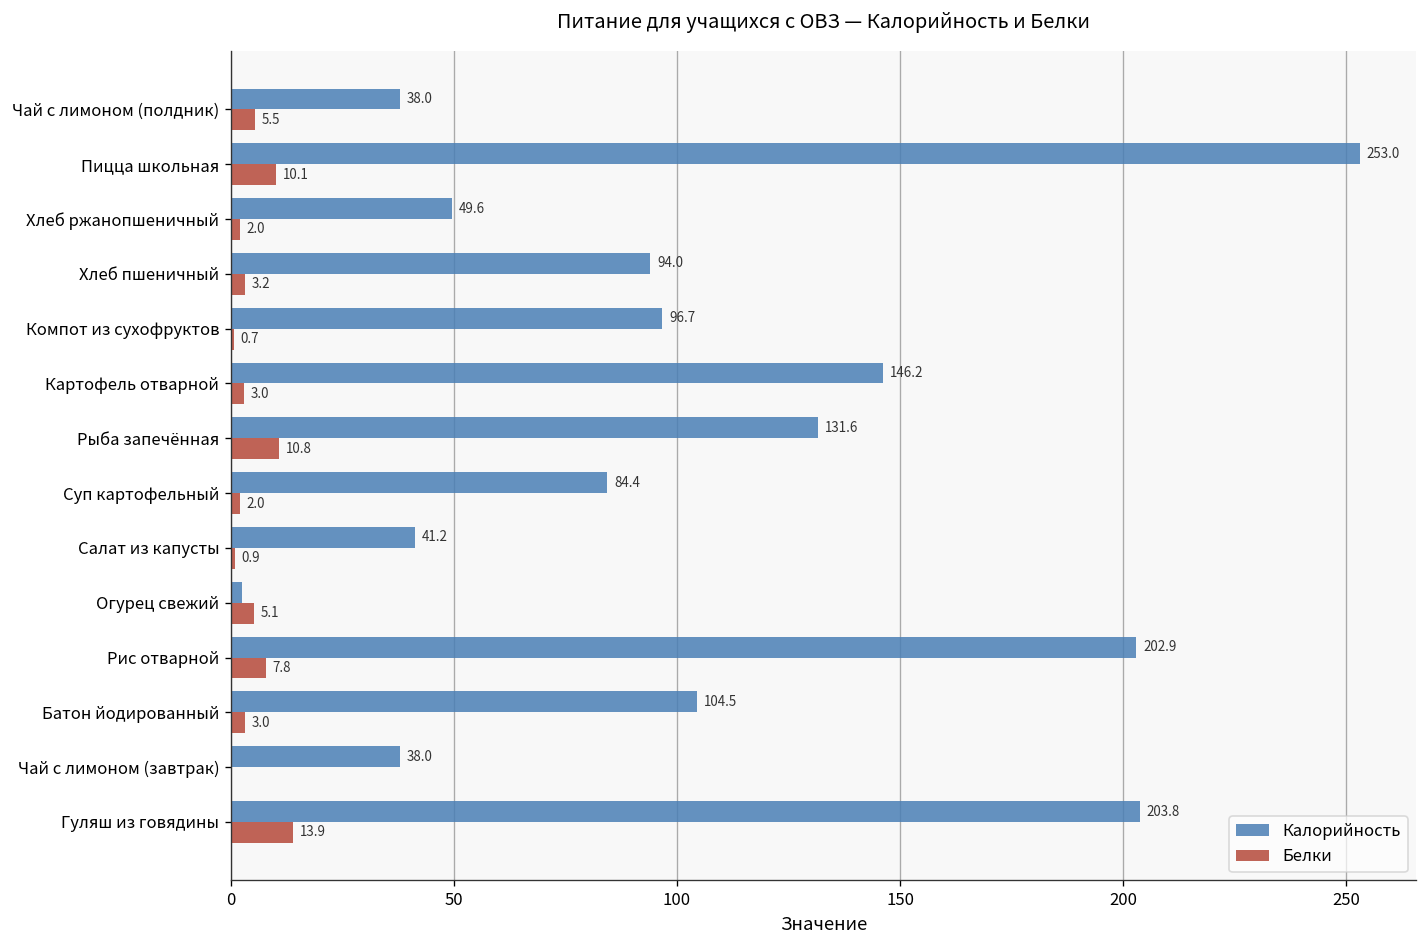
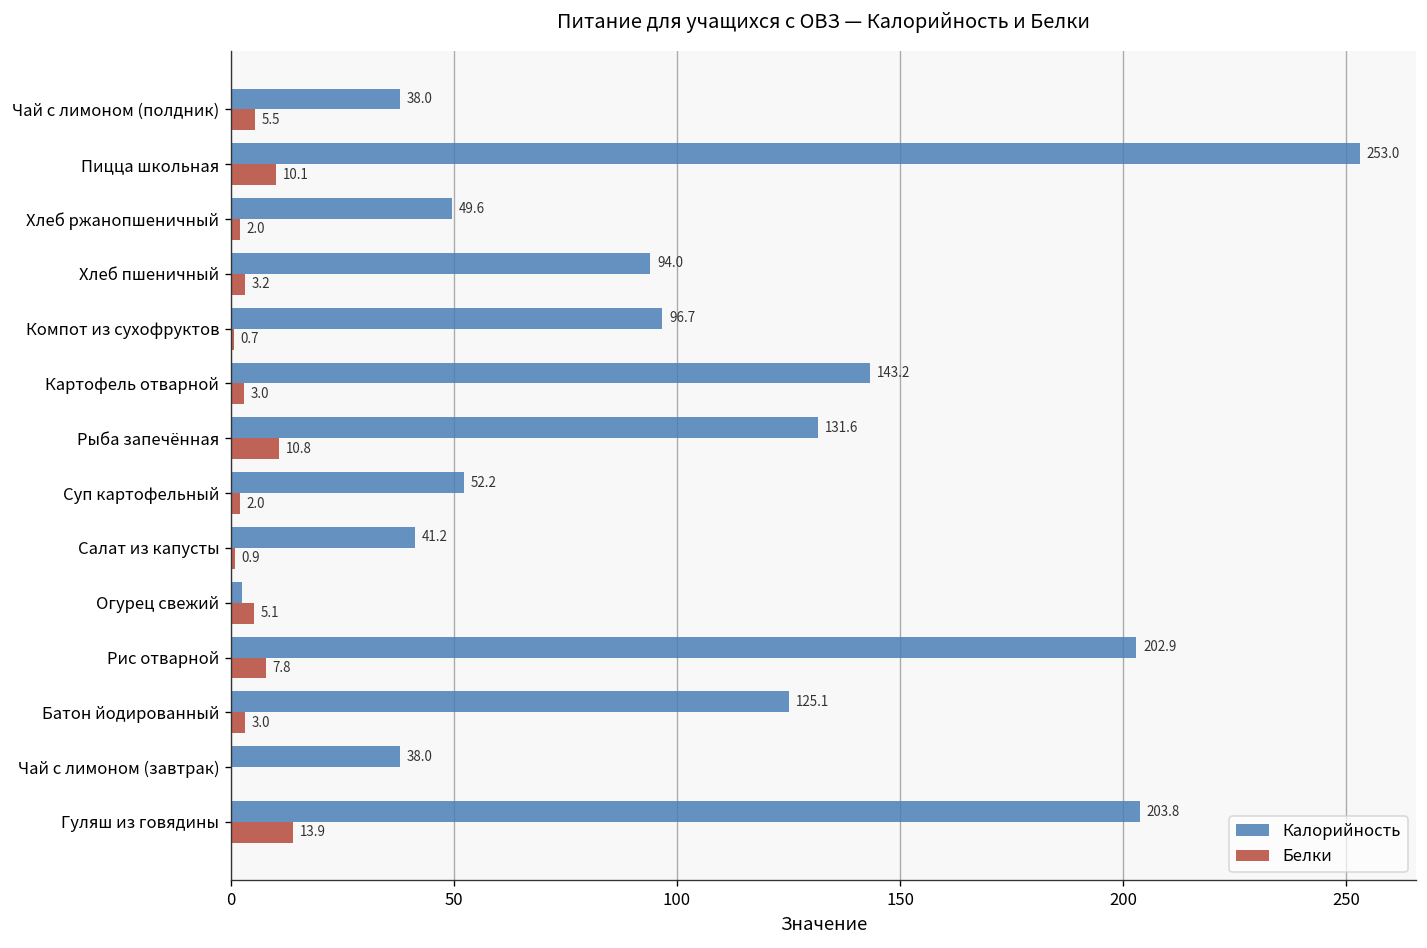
  {
    "Калорийность": {
      "Чай с лимоном (полдник)": 38.0,
      "Пицца школьная": 253.0,
      "Хлеб ржанопшеничный": 49.6,
      "Хлеб пшеничный": 94.0,
      "Компот из сухофруктов": 96.7,
-     "Картофель отварной": 146.2,
+     "Картофель отварной": 143.2,
      "Рыба запечённая": 131.6,
-     "Суп картофельный": 84.4,
+     "Суп картофельный": 52.2,
      "Салат из капусты": 41.2,
      "Рис отварной": 202.9,
-     "Батон йодированный": 104.5,
+     "Батон йодированный": 125.1,
      "Чай с лимоном (завтрак)": 38.0,
      "Гуляш из говядины": 203.8
    },
    "Белки": {
      "Чай с лимоном (полдник)": 5.5,
      "Пицца школьная": 10.1,
      "Хлеб ржанопшеничный": 2.0,
      "Хлеб пшеничный": 3.2,
      "Компот из сухофруктов": 0.7,
      "Картофель отварной": 3.0,
      "Рыба запечённая": 10.8,
      "Суп картофельный": 2.0,
      "Салат из капусты": 0.9,
      "Огурец свежий": 5.1,
      "Рис отварной": 7.8,
      "Батон йодированный": 3.0,
      "Гуляш из говядины": 13.9
    }
  }
